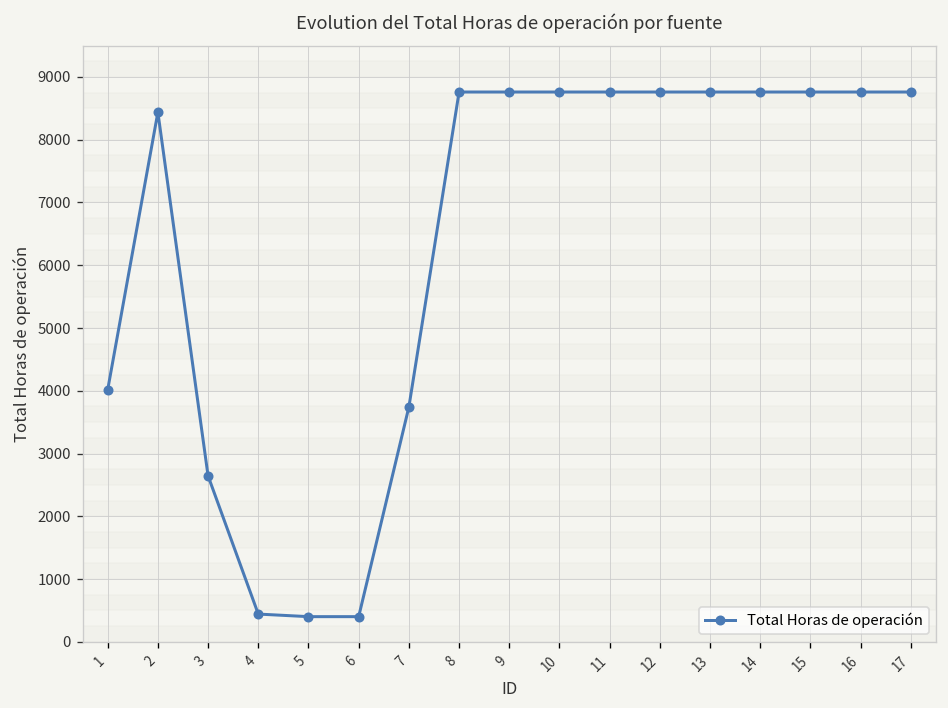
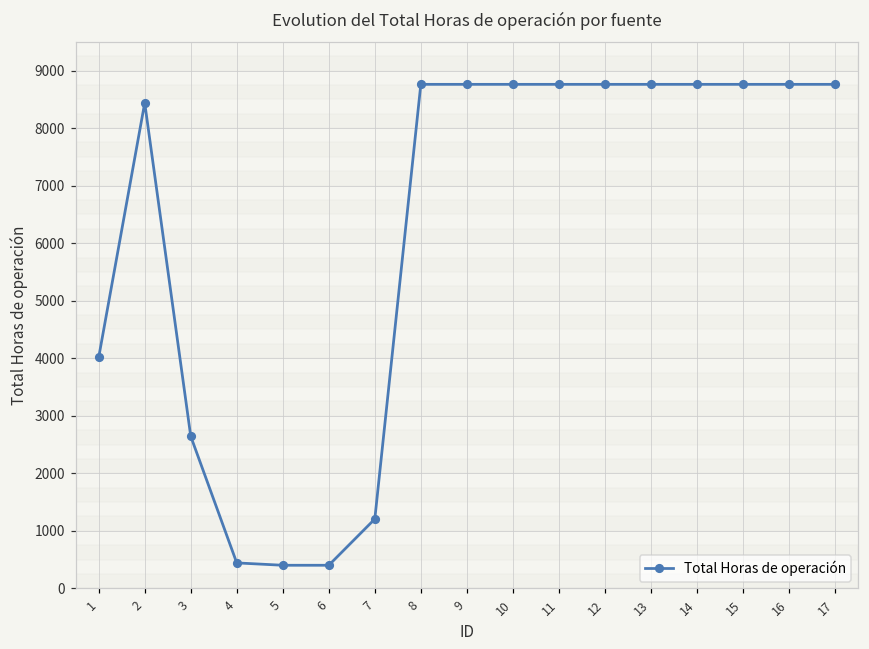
  {
    "1": 4000,
    "2": 8400,
    "3": 2600,
    "4": 400,
    "5": 400,
    "6": 400,
-   "7": 3700,
+   "7": 1200,
    "8": 8800,
    "9": 8800,
    "10": 8800,
    "11": 8800,
    "12": 8800,
    "13": 8800,
    "14": 8800,
    "15": 8800,
    "16": 8800,
    "17": 8800
  }
